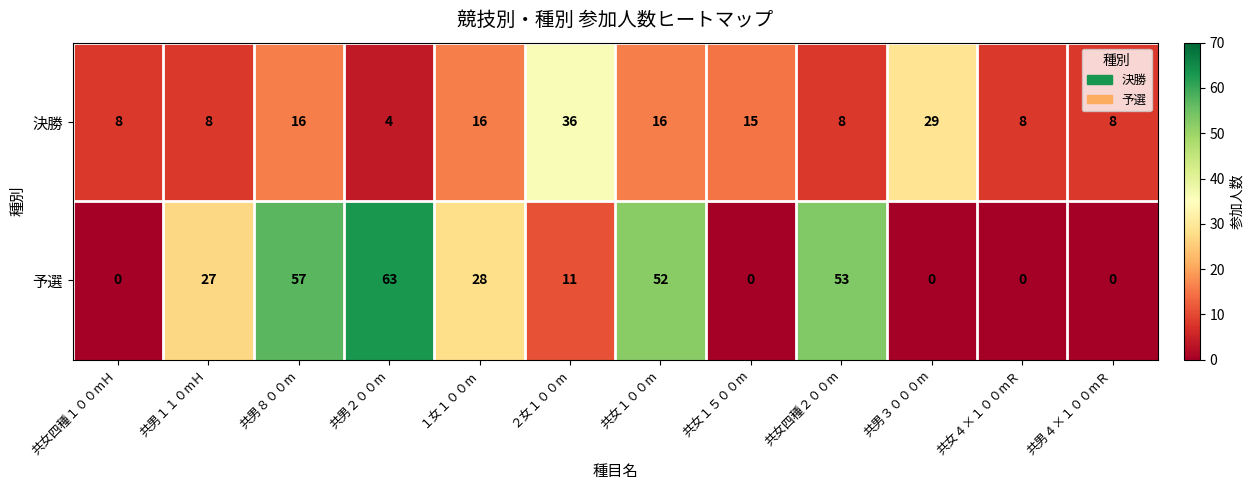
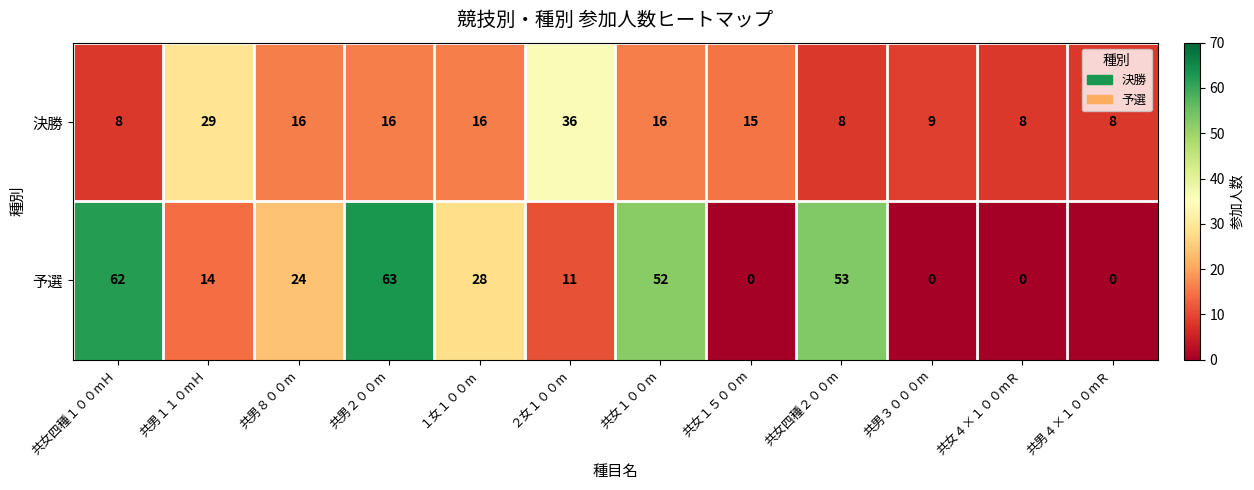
  {
    "決勝": {
      "共女四種１００mＨ": 8,
-     "共男１１０mＨ": 8,
+     "共男１１０mＨ": 29,
      "共男８００m": 16,
-     "共男２００m": 4,
+     "共男２００m": 16,
      "１女１００m": 16,
      "２女１００m": 36,
      "共女１００m": 16,
      "共女１５００m": 15,
      "共女四種２００m": 8,
-     "共男３０００m": 29,
+     "共男３０００m": 9,
      "共女４×１００mＲ": 8,
      "共男４×１００mＲ": 8
    },
    "予選": {
-     "共女四種１００mＨ": 0,
-     "共男１１０mＨ": 27,
-     "共男８００m": 57,
+     "共女四種１００mＨ": 62,
+     "共男１１０mＨ": 14,
+     "共男８００m": 24,
      "共男２００m": 63,
      "１女１００m": 28,
      "２女１００m": 11,
      "共女１００m": 52,
      "共女１５００m": 0,
      "共女四種２００m": 53,
      "共男３０００m": 0,
      "共女４×１００mＲ": 0,
      "共男４×１００mＲ": 0
    }
  }
